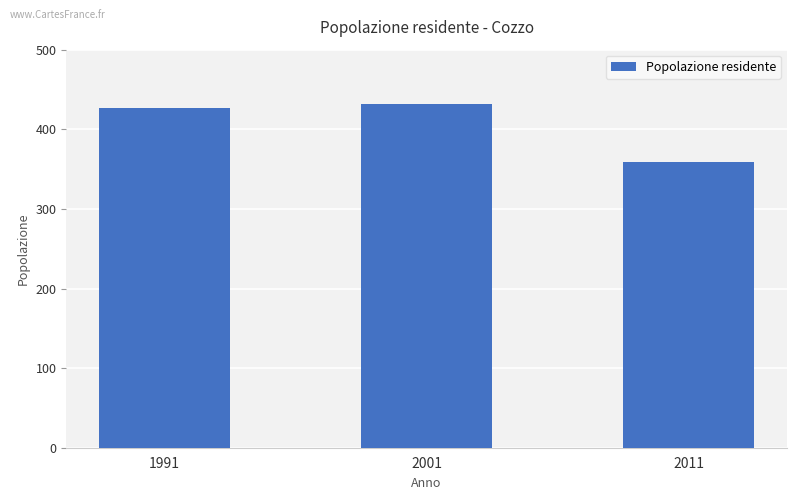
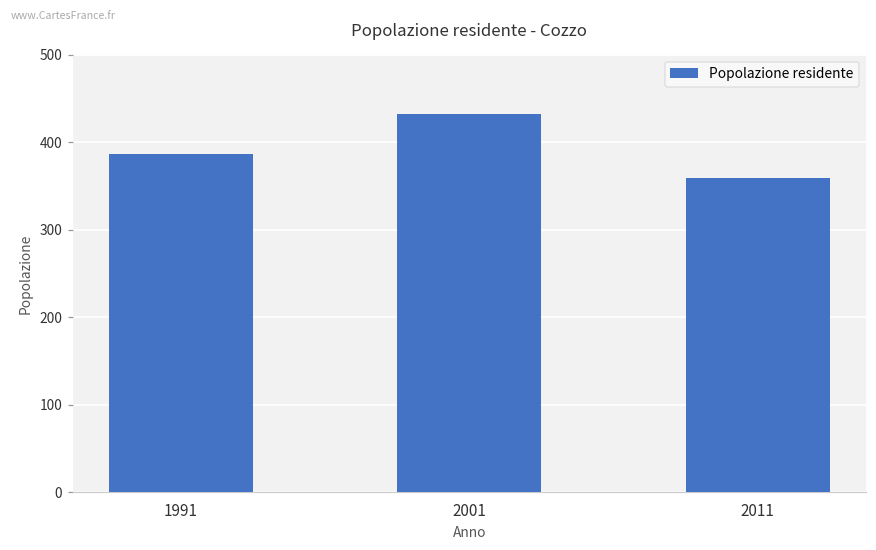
  {
-   "1991": 430,
+   "1991": 390,
    "2001": 430,
    "2011": 360
  }
